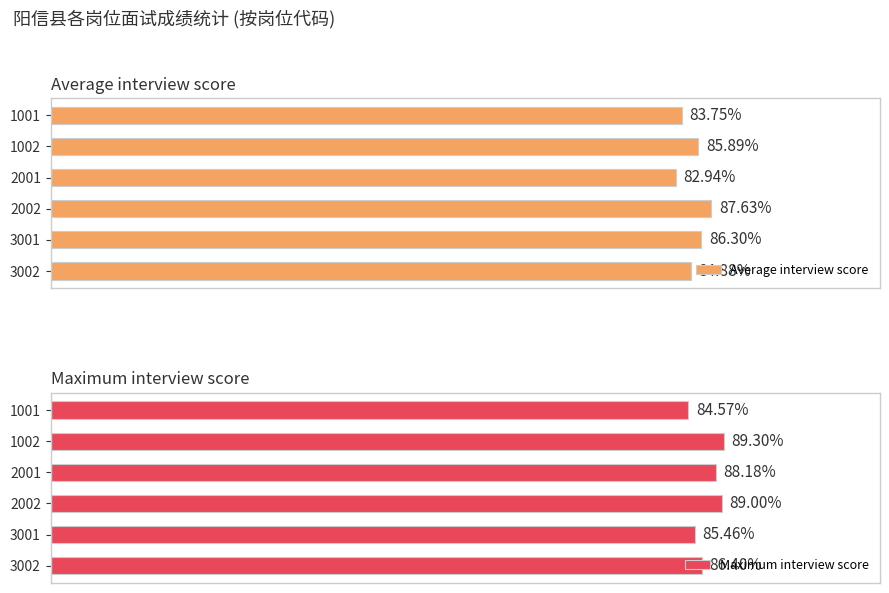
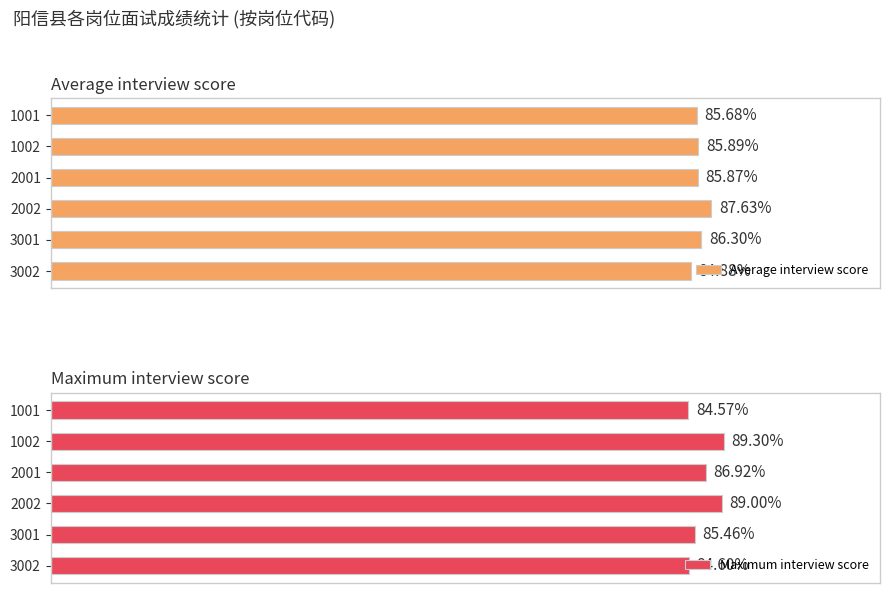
  {
    "Average interview score": {
-     "1001": "83.75%",
+     "1001": "85.68%",
      "1002": "85.89%",
-     "2001": "82.94%",
+     "2001": "85.87%",
      "2002": "87.63%",
      "3001": "86.30%",
      "3002": "84.88%"
    },
    "Maximum interview score": {
      "1001": "84.57%",
      "1002": "89.30%",
-     "2001": "88.18%",
+     "2001": "86.92%",
      "2002": "89.00%",
      "3001": "85.46%",
-     "3002": "86.40%"
+     "3002": "84.60%"
    }
  }
